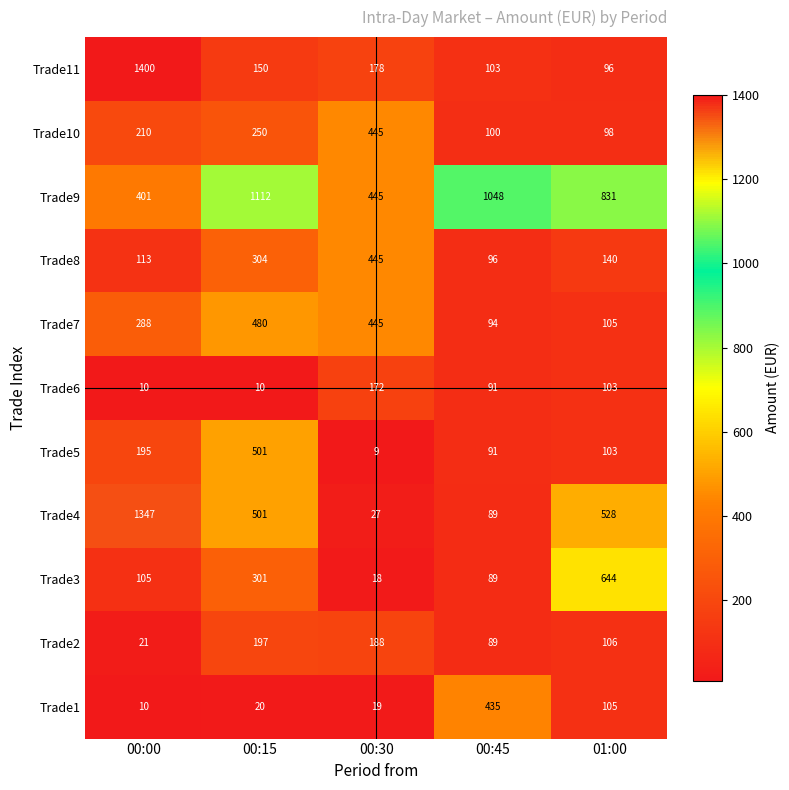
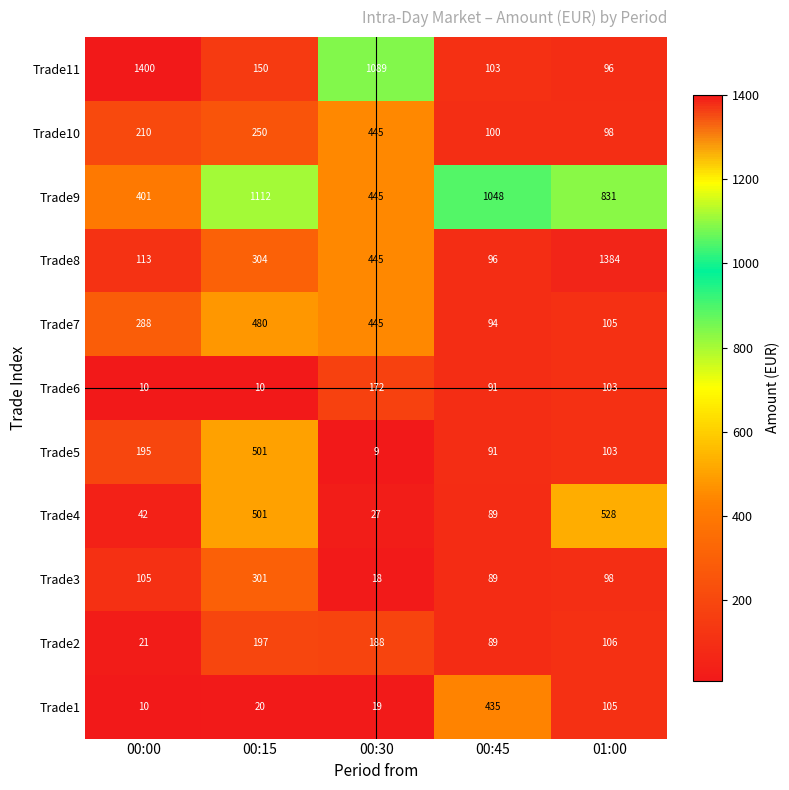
  {
    "Trade11": {
      "00:00": 1400,
      "00:15": 150,
-     "00:30": 178,
+     "00:30": 1089,
      "00:45": 103,
      "01:00": 96
    },
    "Trade10": {
      "00:00": 210,
      "00:15": 250,
      "00:30": 445,
      "00:45": 100,
      "01:00": 98
    },
    "Trade9": {
      "00:00": 401,
      "00:15": 1112,
      "00:30": 445,
      "00:45": 1048,
      "01:00": 831
    },
    "Trade8": {
      "00:00": 113,
      "00:15": 304,
      "00:30": 445,
      "00:45": 96,
-     "01:00": 140
+     "01:00": 1384
    },
    "Trade7": {
      "00:00": 288,
      "00:15": 480,
      "00:30": 445,
      "00:45": 94,
      "01:00": 105
    },
    "Trade6": {
      "00:00": 10,
      "00:15": 10,
      "00:30": 172,
      "00:45": 91,
      "01:00": 103
    },
    "Trade5": {
      "00:00": 195,
      "00:15": 501,
      "00:30": 9,
      "00:45": 91,
      "01:00": 103
    },
    "Trade4": {
-     "00:00": 1347,
+     "00:00": 42,
      "00:15": 501,
      "00:30": 27,
      "00:45": 89,
      "01:00": 528
    },
    "Trade3": {
      "00:00": 105,
      "00:15": 301,
      "00:30": 18,
      "00:45": 89,
-     "01:00": 644
+     "01:00": 98
    },
    "Trade2": {
      "00:00": 21,
      "00:15": 197,
      "00:30": 188,
      "00:45": 89,
      "01:00": 106
    },
    "Trade1": {
      "00:00": 10,
      "00:15": 20,
      "00:30": 19,
      "00:45": 435,
      "01:00": 105
    }
  }
